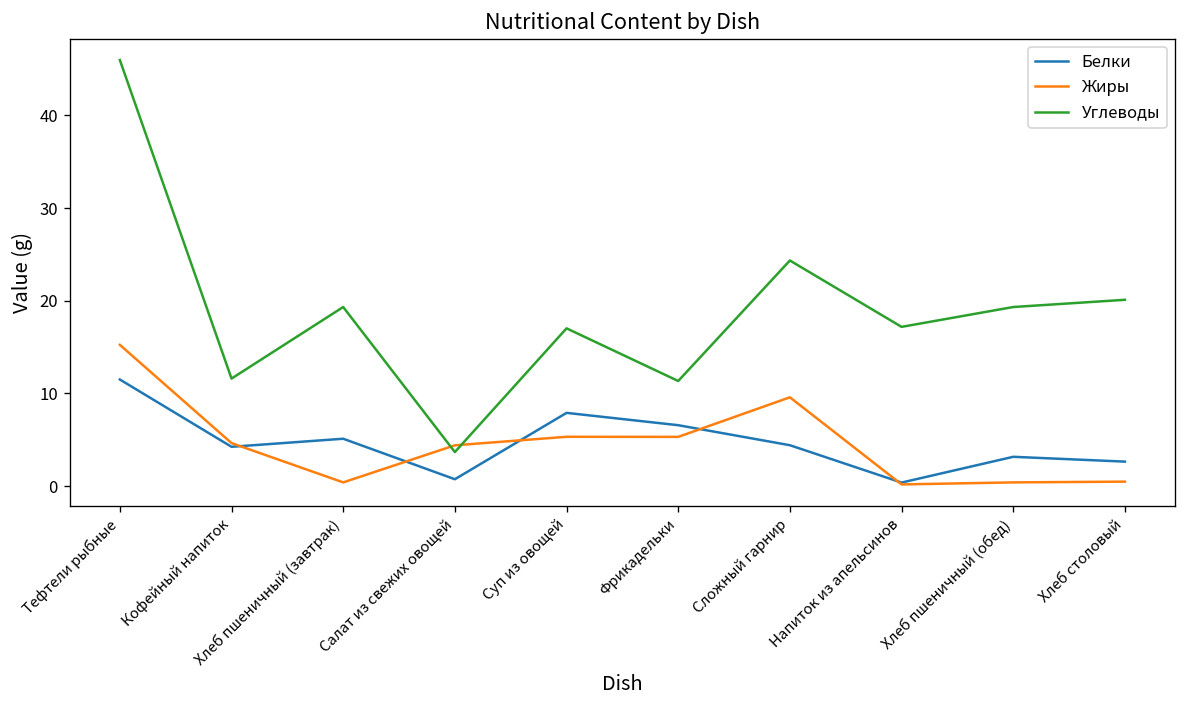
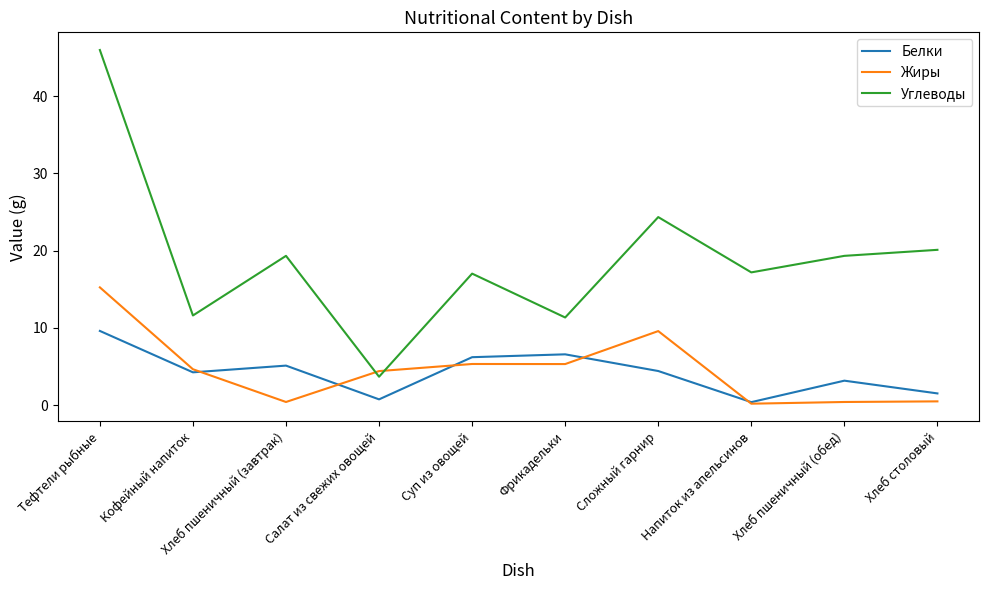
  {
    "Белки": {
-     "Тефтели рыбные": 12,
+     "Тефтели рыбные": 10,
      "Кофейный напиток": 4,
      "Хлеб пшеничный (завтрак)": 5,
      "Салат из свежих овощей": 1,
-     "Суп из овощей": 8,
+     "Суп из овощей": 6,
      "Фрикадельки": 7,
      "Сложный гарнир": 4,
      "Хлеб пшеничный (обед)": 3,
-     "Хлеб столовый": 3
+     "Хлеб столовый": 2
    },
    "Жиры": {
      "Тефтели рыбные": 15,
      "Кофейный напиток": 5,
      "Хлеб пшеничный (завтрак)": 0,
      "Салат из свежих овощей": 4,
      "Суп из овощей": 5,
      "Фрикадельки": 5,
      "Сложный гарнир": 10,
      "Хлеб пшеничный (обед)": 0,
      "Хлеб столовый": 0
    },
    "Углеводы": {
      "Тефтели рыбные": 46,
      "Кофейный напиток": 12,
      "Хлеб пшеничный (завтрак)": 19,
      "Салат из свежих овощей": 4,
      "Суп из овощей": 17,
      "Фрикадельки": 11,
      "Сложный гарнир": 24,
      "Напиток из апельсинов": 17,
      "Хлеб пшеничный (обед)": 19,
      "Хлеб столовый": 20
    }
  }
